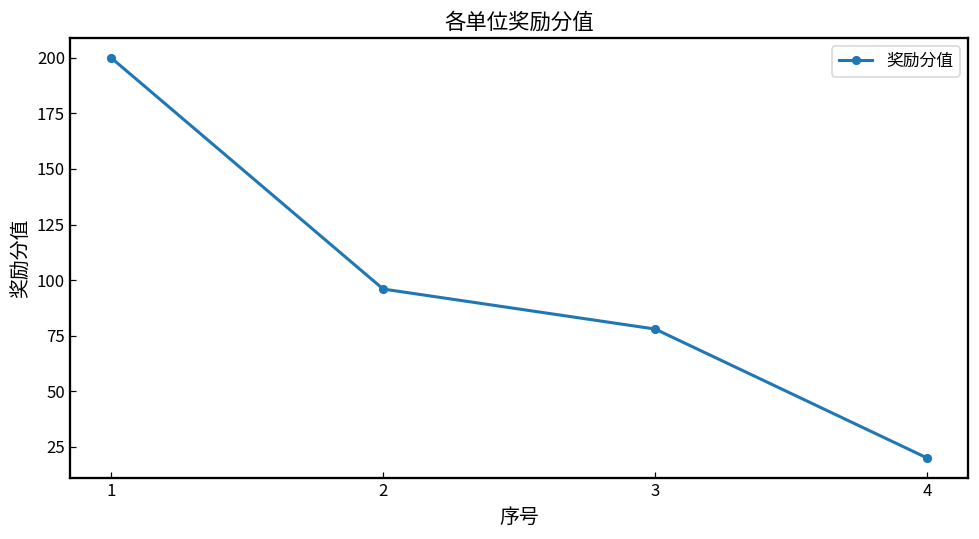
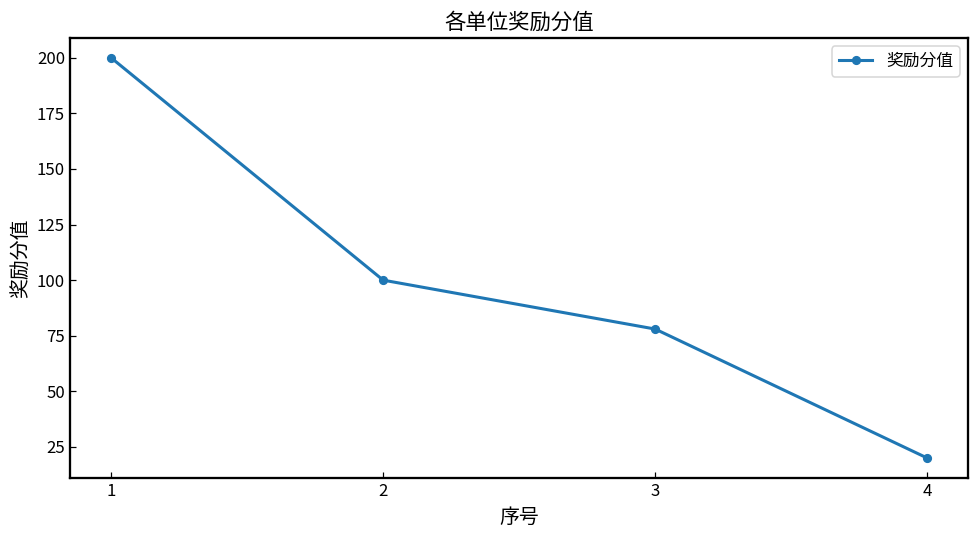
  {
    "1": 200,
-   "2": 96,
+   "2": 100,
    "3": 78,
    "4": 20
  }
